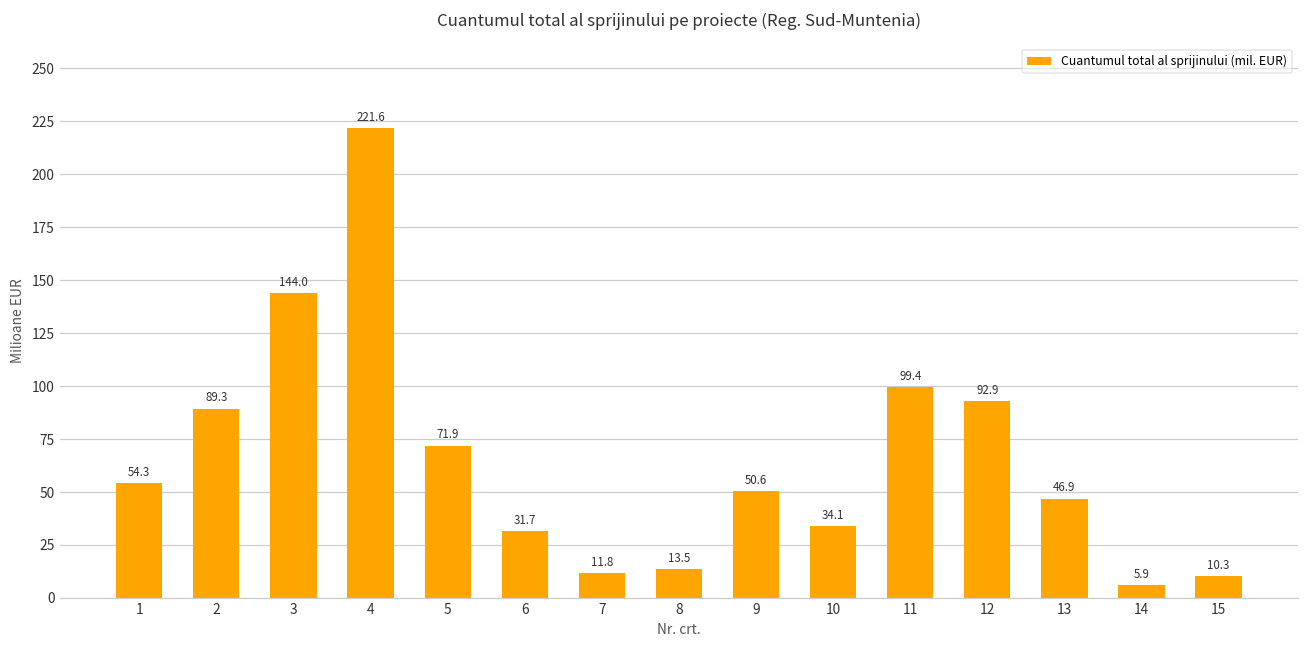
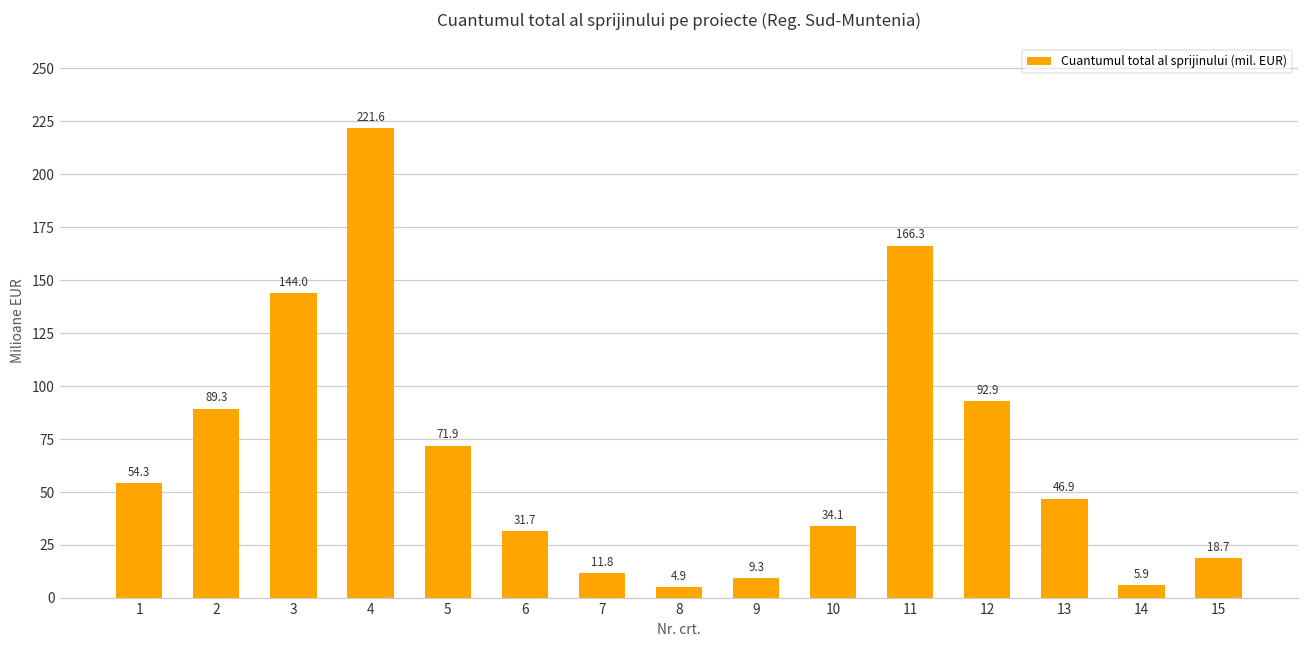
  {
    "1": 54.3,
    "2": 89.3,
    "3": 144.0,
    "4": 221.6,
    "5": 71.9,
    "6": 31.7,
    "7": 11.8,
-   "8": 13.5,
-   "9": 50.6,
+   "8": 4.9,
+   "9": 9.3,
    "10": 34.1,
-   "11": 99.4,
+   "11": 166.3,
    "12": 92.9,
    "13": 46.9,
    "14": 5.9,
-   "15": 10.3
+   "15": 18.7
  }
